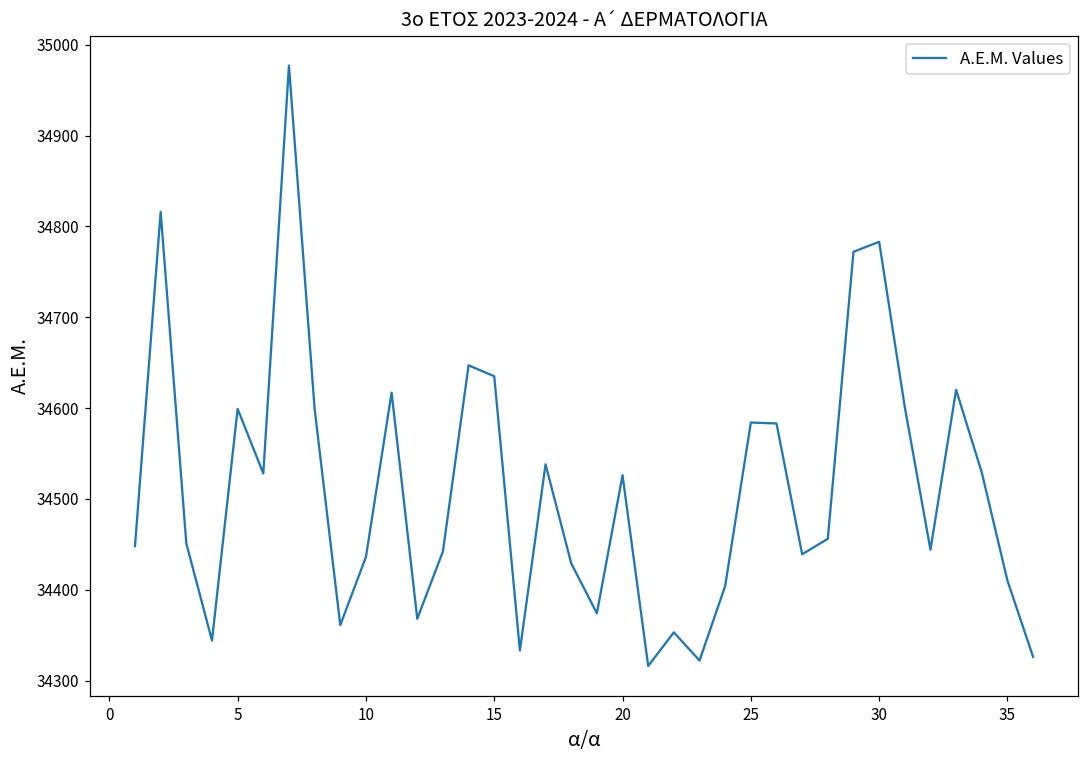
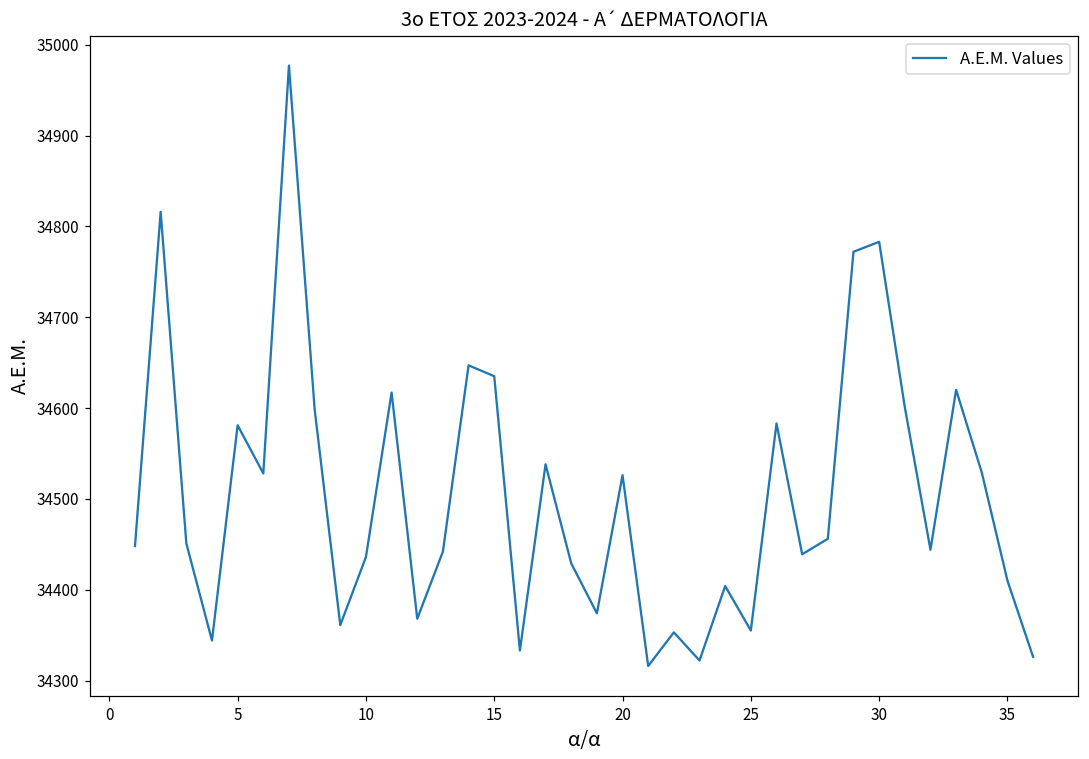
  {
-   "5": 34600,
+   "5": 34580,
    "10": 34440,
    "15": 34640,
    "20": 34530,
-   "25": 34580,
+   "25": 34360,
    "30": 34780,
    "35": 34410
  }
